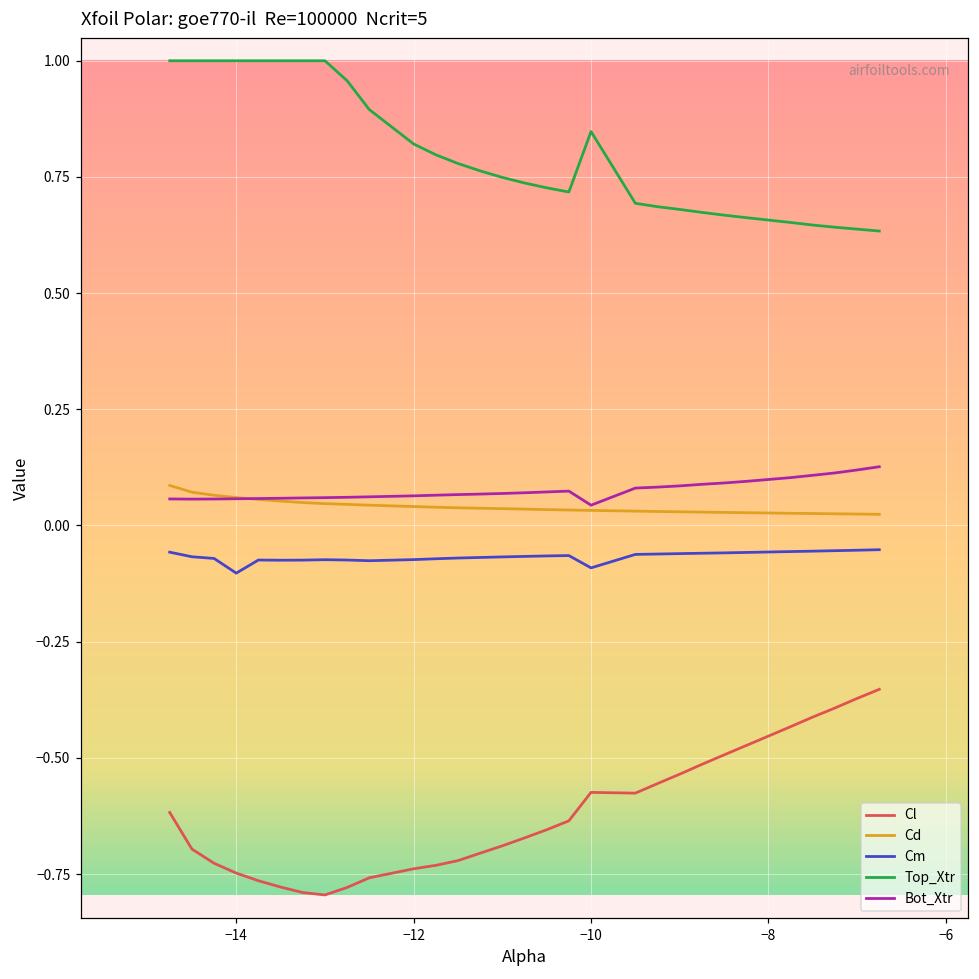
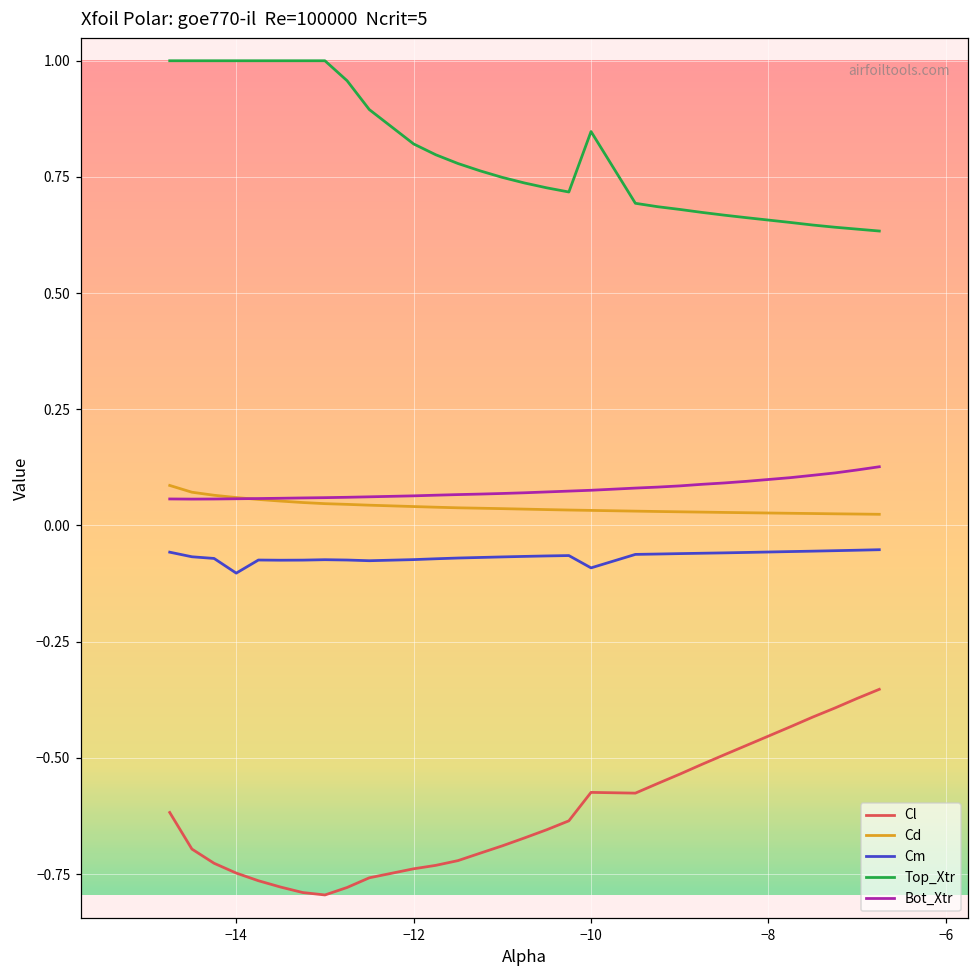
  {
    "Cl": {
      "−14": -0.75,
      "−12": -0.74,
      "−10": -0.57
    },
    "Cd": {
      "−12": 0.04,
      "−10": 0.03
    },
    "Cm": {
      "−14": -0.10,
      "−12": -0.07,
      "−10": -0.09
    },
    "Top_Xtr": {
      "−14": 1.00,
      "−12": 0.82,
      "−10": 0.85
    },
    "Bot_Xtr": {
      "−12": 0.06,
-     "−10": 0.04
+     "−10": 0.08
    }
  }
